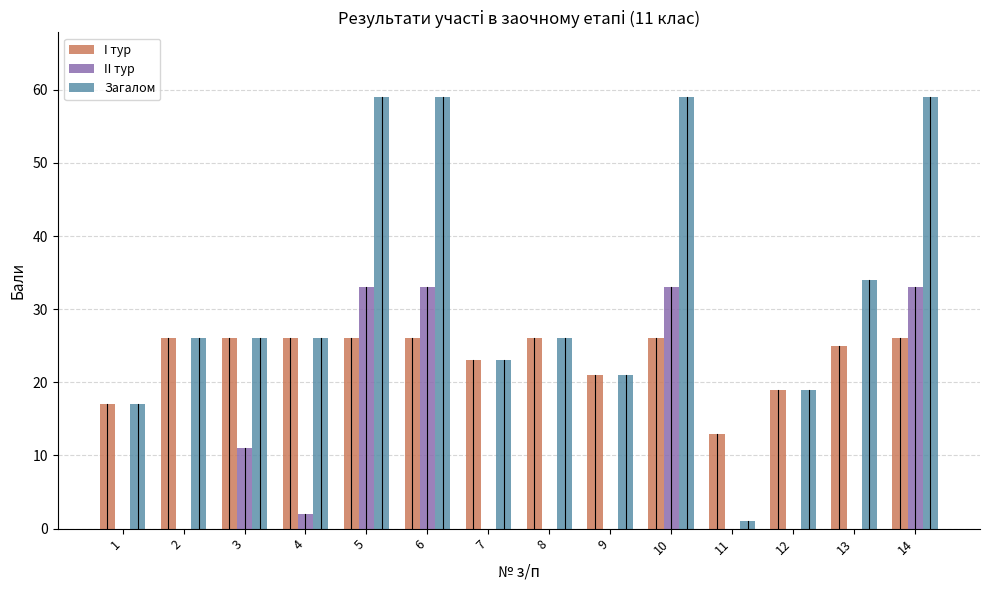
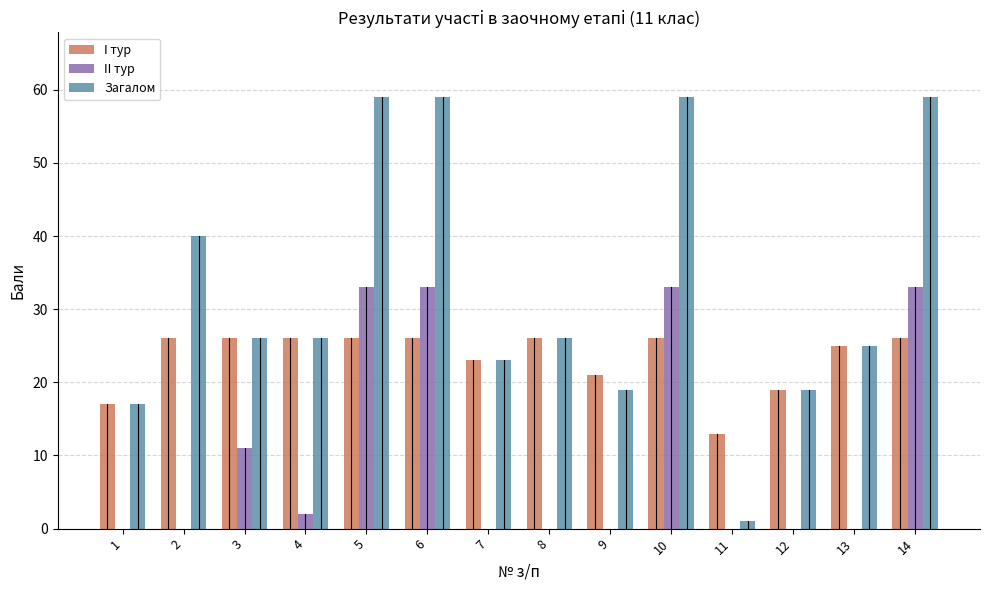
  {
    "І тур": {
      "1": 17,
      "2": 26,
      "3": 26,
      "4": 26,
      "5": 26,
      "6": 26,
      "7": 23,
      "8": 26,
      "9": 21,
      "10": 26,
      "11": 13,
      "12": 19,
      "13": 25,
      "14": 26
    },
    "ІІ тур": {
      "1": 0,
      "2": 0,
      "3": 11,
      "4": 2,
      "5": 33,
      "6": 33,
      "7": 0,
      "8": 0,
      "9": 0,
      "10": 33,
      "11": 0,
      "12": 0,
      "13": 0,
      "14": 33
    },
    "Загалом": {
      "1": 17,
-     "2": 26,
+     "2": 40,
      "3": 26,
      "4": 26,
      "5": 59,
      "6": 59,
      "7": 23,
      "8": 26,
-     "9": 21,
+     "9": 19,
      "10": 59,
      "11": 1,
      "12": 19,
-     "13": 34,
+     "13": 25,
      "14": 59
    }
  }
